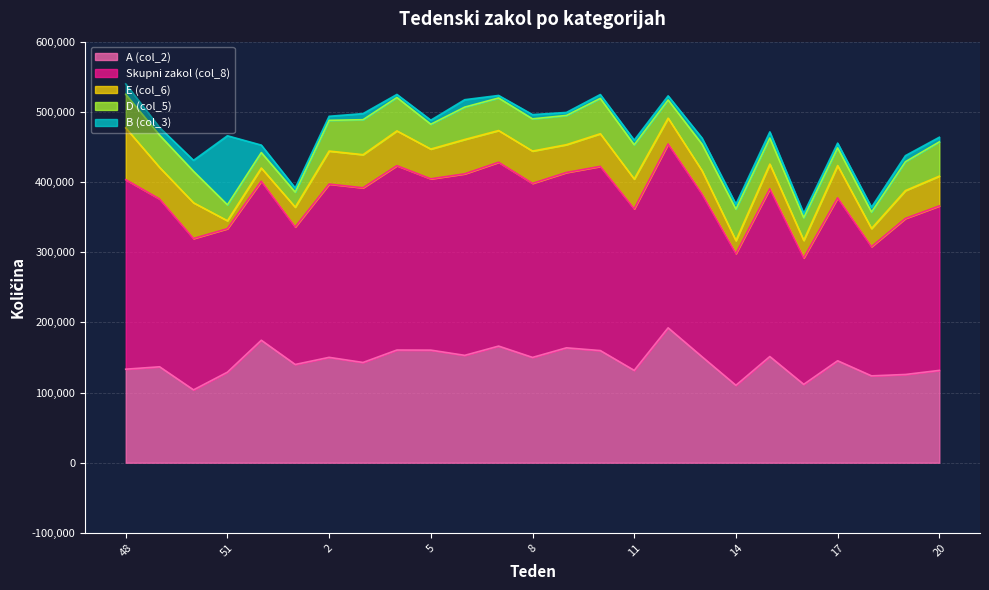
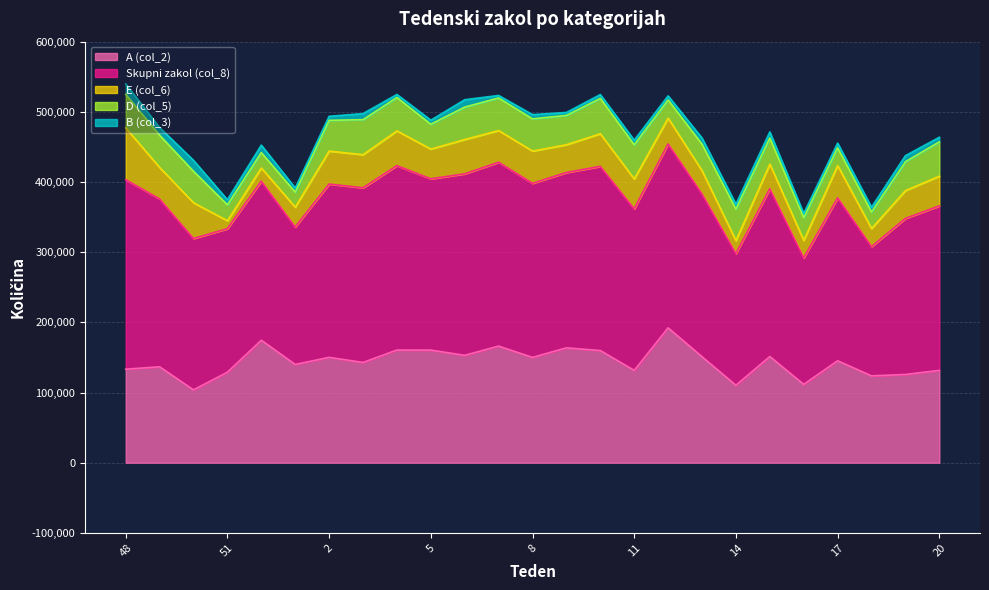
  {
    "A (col_2)": {
      "48": "130,000",
      "51": "130,000"
    },
    "Skupni zakol (col_8)": {
      "48": "270,000",
      "51": "200,000"
    },
    "E (col_6)": {
      "51": "10,000"
    },
    "D (col_5)": {
      "51": "20,000"
    },
    "B (col_3)": {
-     "51": "100,000"
+     "51": "10,000"
    }
  }
